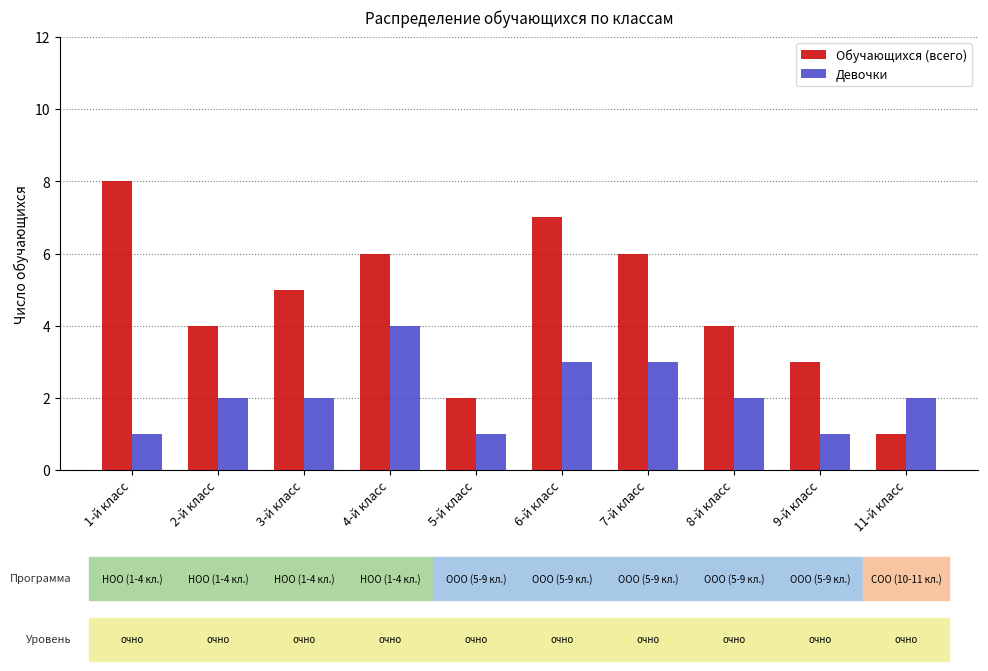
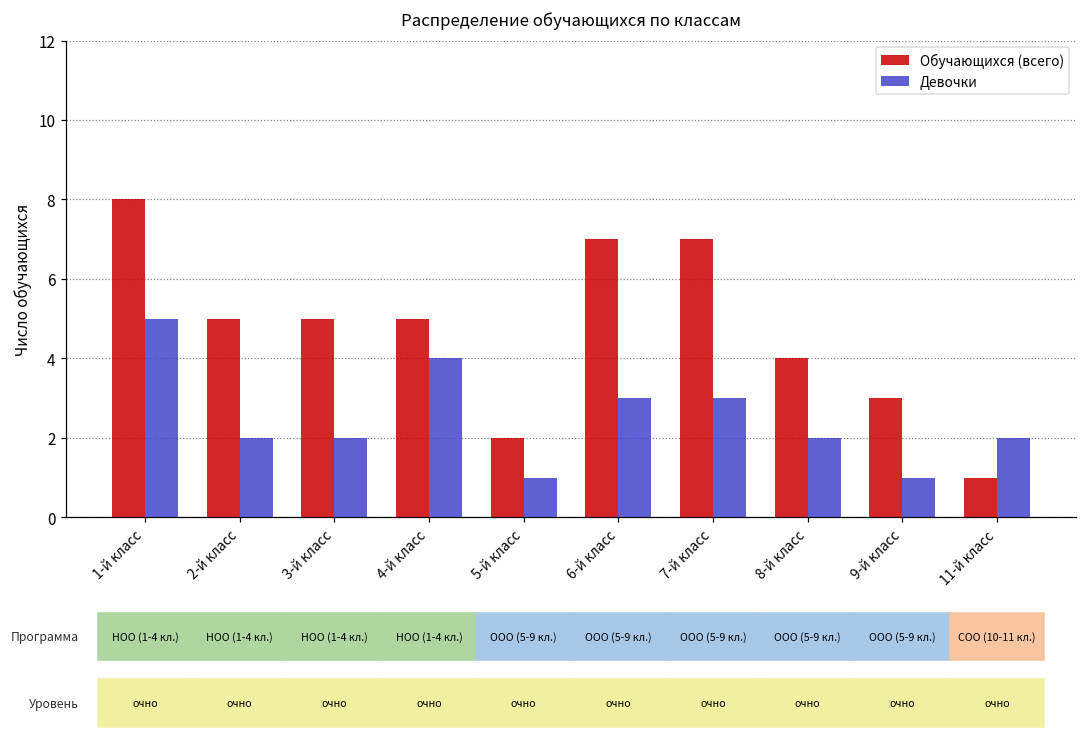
  {
    "Обучающихся (всего)": {
      "1-й класс": 8,
-     "2-й класс": 4,
+     "2-й класс": 5,
      "3-й класс": 5,
-     "4-й класс": 6,
+     "4-й класс": 5,
      "5-й класс": 2,
      "6-й класс": 7,
-     "7-й класс": 6,
+     "7-й класс": 7,
      "8-й класс": 4,
      "9-й класс": 3,
      "11-й класс": 1
    },
    "Девочки": {
-     "1-й класс": 1,
+     "1-й класс": 5,
      "2-й класс": 2,
      "3-й класс": 2,
      "4-й класс": 4,
      "5-й класс": 1,
      "6-й класс": 3,
      "7-й класс": 3,
      "8-й класс": 2,
      "9-й класс": 1,
      "11-й класс": 2
    }
  }
